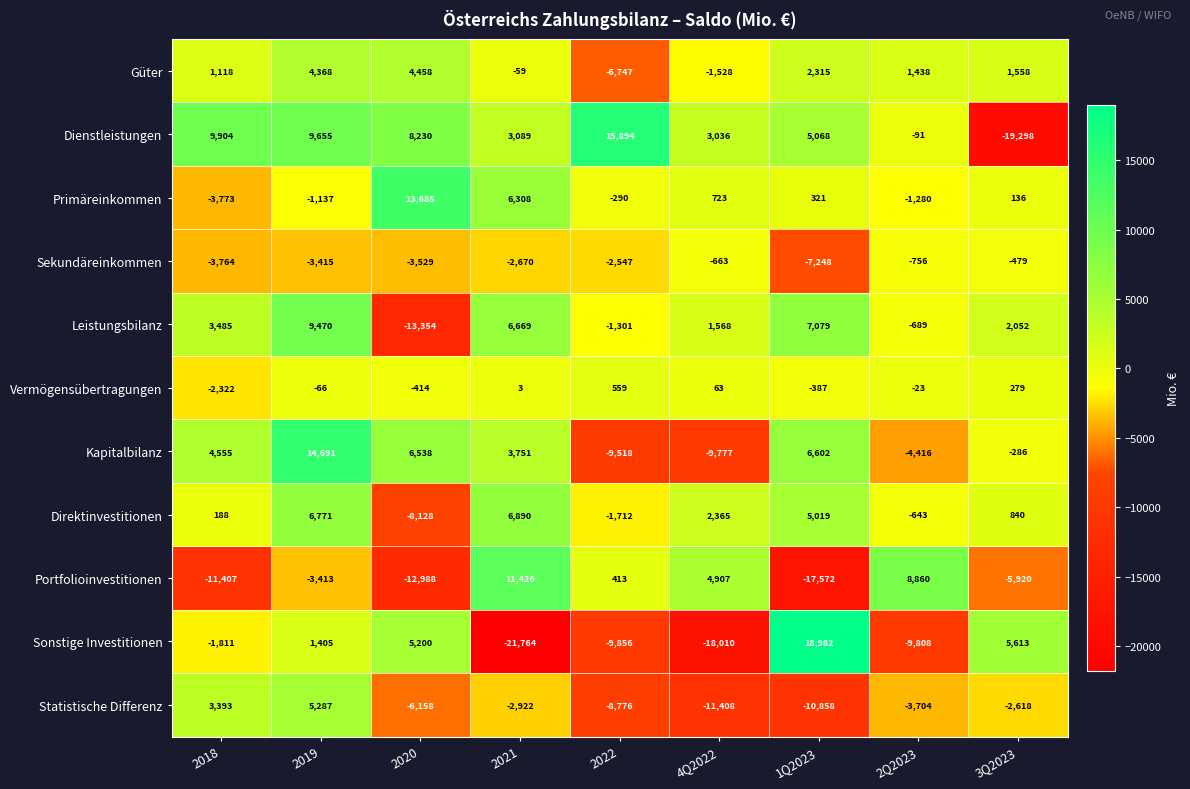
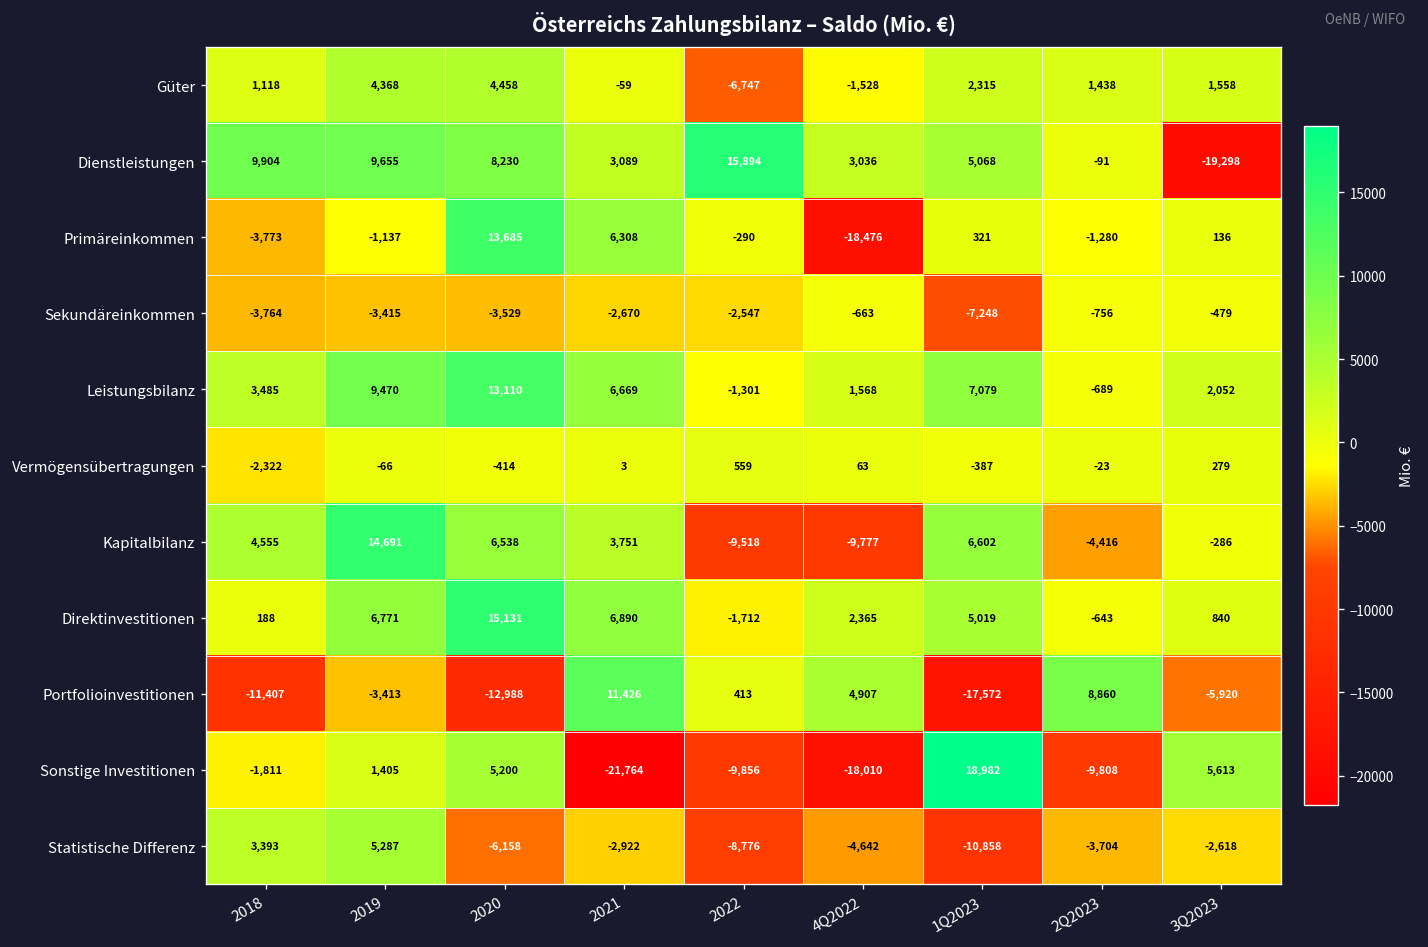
  {
    "Güter": {
      "2018": "1,118",
      "2019": "4,368",
      "2020": "4,458",
      "2021": "-59",
      "2022": "-6,747",
      "4Q2022": "-1,528",
      "1Q2023": "2,315",
      "2Q2023": "1,438",
      "3Q2023": "1,558"
    },
    "Dienstleistungen": {
      "2018": "9,904",
      "2019": "9,655",
      "2020": "8,230",
      "2021": "3,089",
      "2022": "15,894",
      "4Q2022": "3,036",
      "1Q2023": "5,068",
      "2Q2023": "-91",
      "3Q2023": "-19,298"
    },
    "Primäreinkommen": {
      "2018": "-3,773",
      "2019": "-1,137",
      "2020": "13,685",
      "2021": "6,308",
      "2022": "-290",
-     "4Q2022": "723",
+     "4Q2022": "-18,476",
      "1Q2023": "321",
      "2Q2023": "-1,280",
      "3Q2023": "136"
    },
    "Sekundäreinkommen": {
      "2018": "-3,764",
      "2019": "-3,415",
      "2020": "-3,529",
      "2021": "-2,670",
      "2022": "-2,547",
      "4Q2022": "-663",
      "1Q2023": "-7,248",
      "2Q2023": "-756",
      "3Q2023": "-479"
    },
    "Leistungsbilanz": {
      "2018": "3,485",
      "2019": "9,470",
-     "2020": "-13,354",
+     "2020": "13,110",
      "2021": "6,669",
      "2022": "-1,301",
      "4Q2022": "1,568",
      "1Q2023": "7,079",
      "2Q2023": "-689",
      "3Q2023": "2,052"
    },
    "Vermögensübertragungen": {
      "2018": "-2,322",
      "2019": "-66",
      "2020": "-414",
      "2021": "3",
      "2022": "559",
      "4Q2022": "63",
      "1Q2023": "-387",
      "2Q2023": "-23",
      "3Q2023": "279"
    },
    "Kapitalbilanz": {
      "2018": "4,555",
      "2019": "14,691",
      "2020": "6,538",
      "2021": "3,751",
      "2022": "-9,518",
      "4Q2022": "-9,777",
      "1Q2023": "6,602",
      "2Q2023": "-4,416",
      "3Q2023": "-286"
    },
    "Direktinvestitionen": {
      "2018": "188",
      "2019": "6,771",
-     "2020": "-8,128",
+     "2020": "15,131",
      "2021": "6,890",
      "2022": "-1,712",
      "4Q2022": "2,365",
      "1Q2023": "5,019",
      "2Q2023": "-643",
      "3Q2023": "840"
    },
    "Portfolioinvestitionen": {
      "2018": "-11,407",
      "2019": "-3,413",
      "2020": "-12,988",
      "2021": "11,426",
      "2022": "413",
      "4Q2022": "4,907",
      "1Q2023": "-17,572",
      "2Q2023": "8,860",
      "3Q2023": "-5,920"
    },
    "Sonstige Investitionen": {
      "2018": "-1,811",
      "2019": "1,405",
      "2020": "5,200",
      "2021": "-21,764",
      "2022": "-9,856",
      "4Q2022": "-18,010",
      "1Q2023": "18,982",
      "2Q2023": "-9,808",
      "3Q2023": "5,613"
    },
    "Statistische Differenz": {
      "2018": "3,393",
      "2019": "5,287",
      "2020": "-6,158",
      "2021": "-2,922",
      "2022": "-8,776",
-     "4Q2022": "-11,408",
+     "4Q2022": "-4,642",
      "1Q2023": "-10,858",
      "2Q2023": "-3,704",
      "3Q2023": "-2,618"
    }
  }
